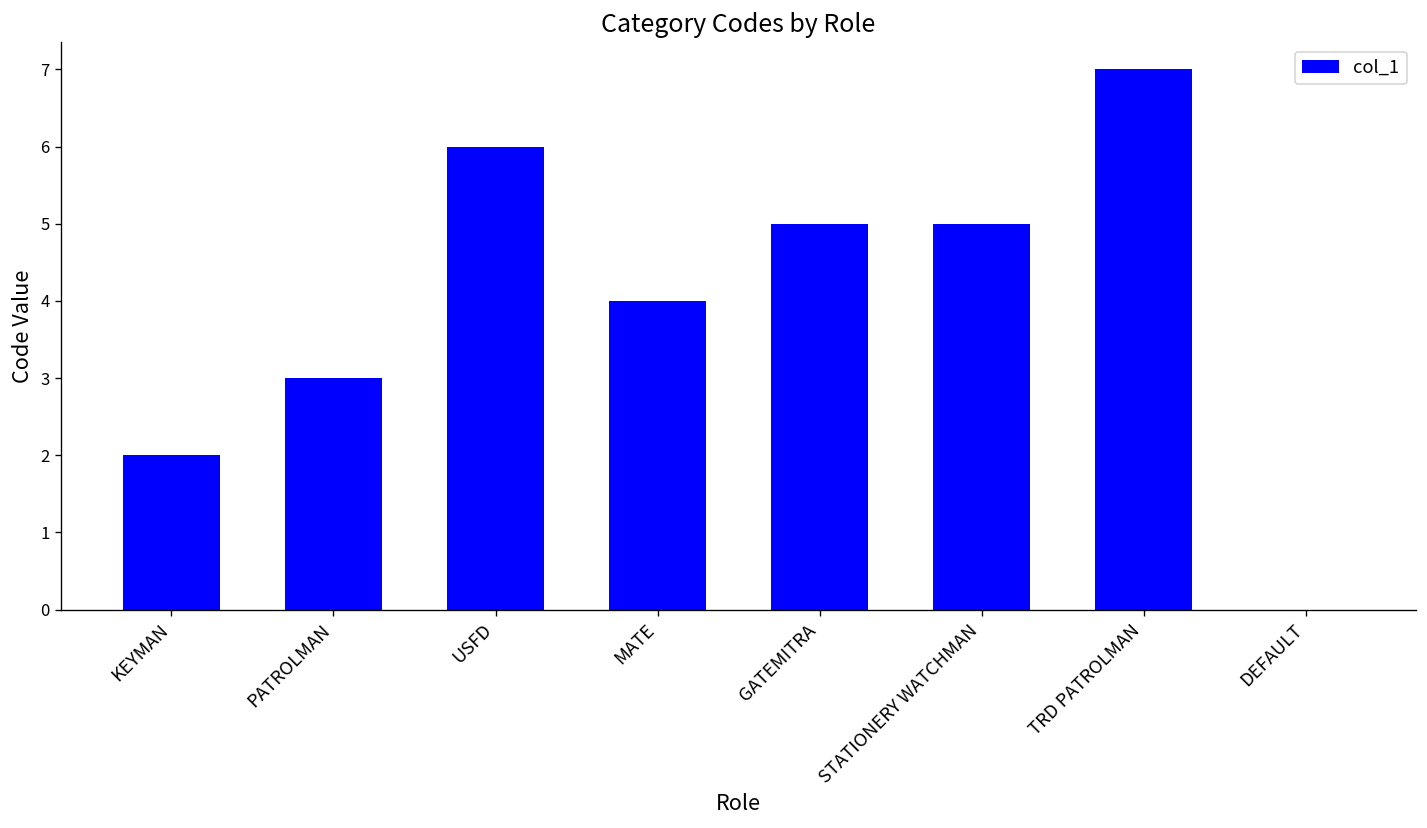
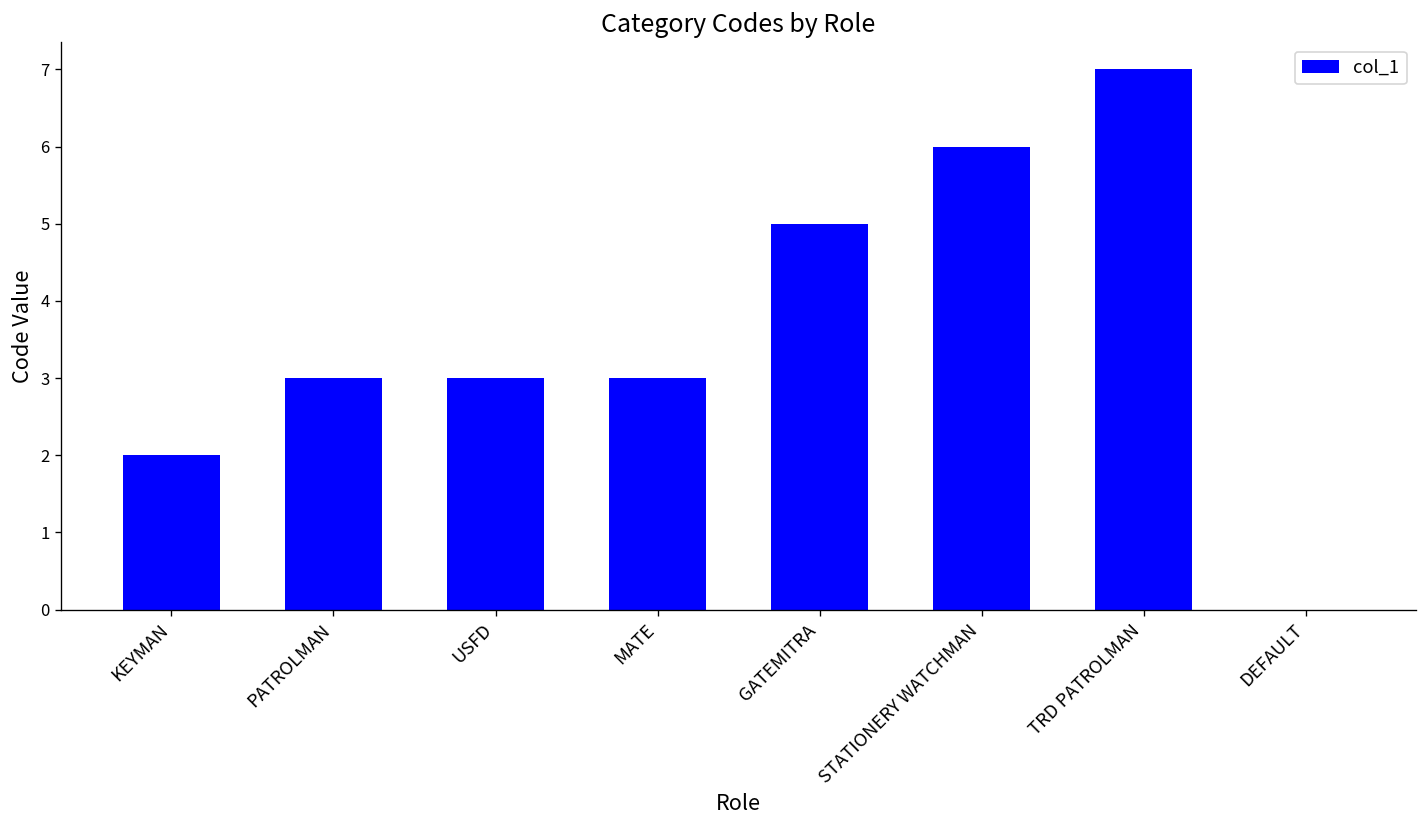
  {
    "KEYMAN": 2,
    "PATROLMAN": 3,
-   "USFD": 6,
-   "MATE": 4,
+   "USFD": 3,
+   "MATE": 3,
    "GATEMITRA": 5,
-   "STATIONERY WATCHMAN": 5,
+   "STATIONERY WATCHMAN": 6,
    "TRD PATROLMAN": 7,
    "DEFAULT": 0
  }
